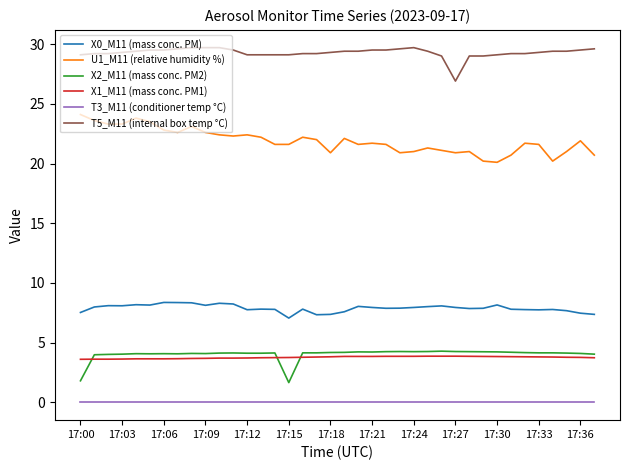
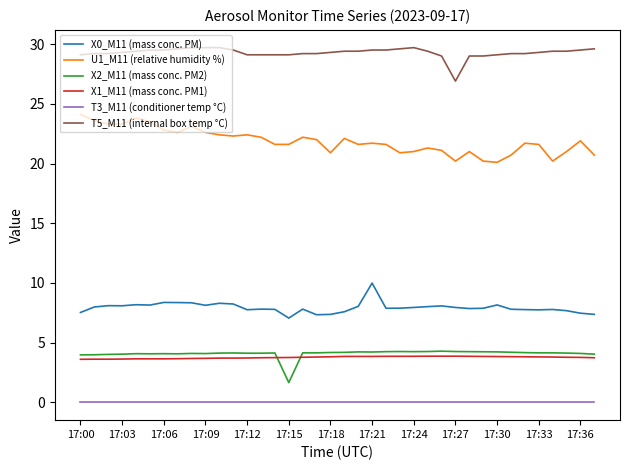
  {
    "X0_M11 (mass conc. PM)": {
      "17:00": 7.5,
      "17:03": 8.1,
      "17:06": 8.4,
      "17:09": 8.1,
      "17:12": 7.8,
      "17:15": 7.1,
      "17:18": 7.4,
-     "17:21": 8.0,
+     "17:21": 10.0,
      "17:24": 8.0,
      "17:27": 8.0,
      "17:30": 8.2,
      "17:33": 7.8,
      "17:36": 7.5
    },
    "U1_M11 (relative humidity %)": {
      "17:12": 22.4,
      "17:15": 21.6,
      "17:18": 20.9,
      "17:21": 21.7,
      "17:24": 21.0,
-     "17:27": 20.9,
+     "17:27": 20.2,
      "17:30": 20.1,
      "17:33": 21.6,
      "17:36": 21.9
    },
    "X2_M11 (mass conc. PM2)": {
-     "17:00": 1.8,
+     "17:00": 4.0,
      "17:03": 4.0,
      "17:06": 4.1,
      "17:09": 4.1,
      "17:12": 4.1,
      "17:15": 1.7,
      "17:18": 4.2,
      "17:21": 4.2,
      "17:24": 4.3,
      "17:27": 4.3,
      "17:30": 4.2,
      "17:33": 4.2,
      "17:36": 4.1
    },
    "X1_M11 (mass conc. PM1)": {
      "17:00": 3.6,
      "17:03": 3.6,
      "17:06": 3.7,
      "17:09": 3.7,
      "17:12": 3.7,
      "17:15": 3.8,
      "17:18": 3.8,
      "17:21": 3.9,
      "17:24": 3.9,
      "17:27": 3.9,
      "17:30": 3.8,
      "17:33": 3.8,
      "17:36": 3.8
    },
    "T3_M11 (conditioner temp °C)": {
      "17:00": 0.0,
      "17:03": 0.0,
      "17:06": 0.0,
      "17:09": 0.0,
      "17:12": 0.0,
      "17:15": 0.0,
      "17:18": 0.0,
      "17:21": 0.0,
      "17:24": 0.0,
      "17:27": 0.0,
      "17:30": 0.0,
      "17:33": 0.0,
      "17:36": 0.0
    },
    "T5_M11 (internal box temp °C)": {
      "17:12": 29.1,
      "17:15": 29.1,
      "17:18": 29.3,
      "17:21": 29.5,
      "17:24": 29.7,
      "17:27": 26.9,
      "17:30": 29.1,
      "17:33": 29.3,
      "17:36": 29.5
    }
  }
